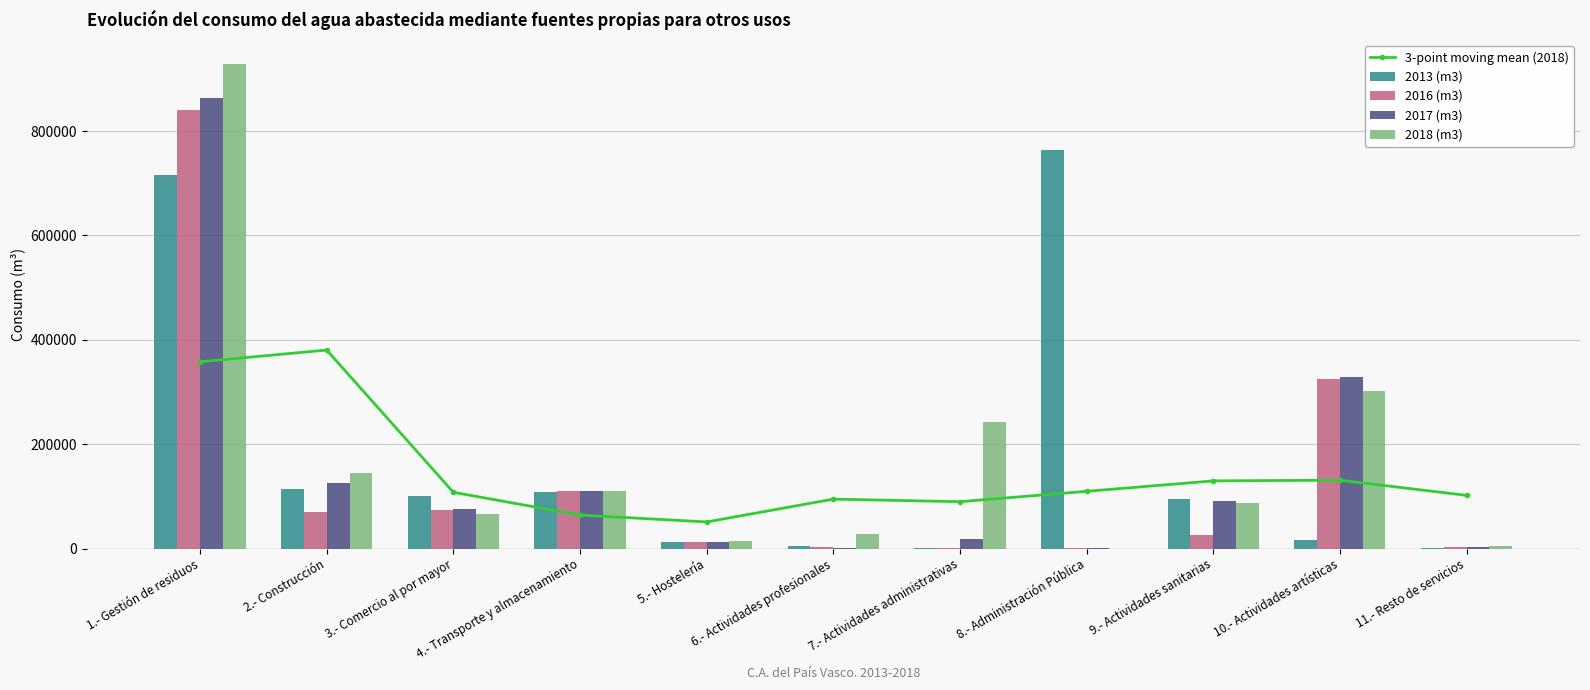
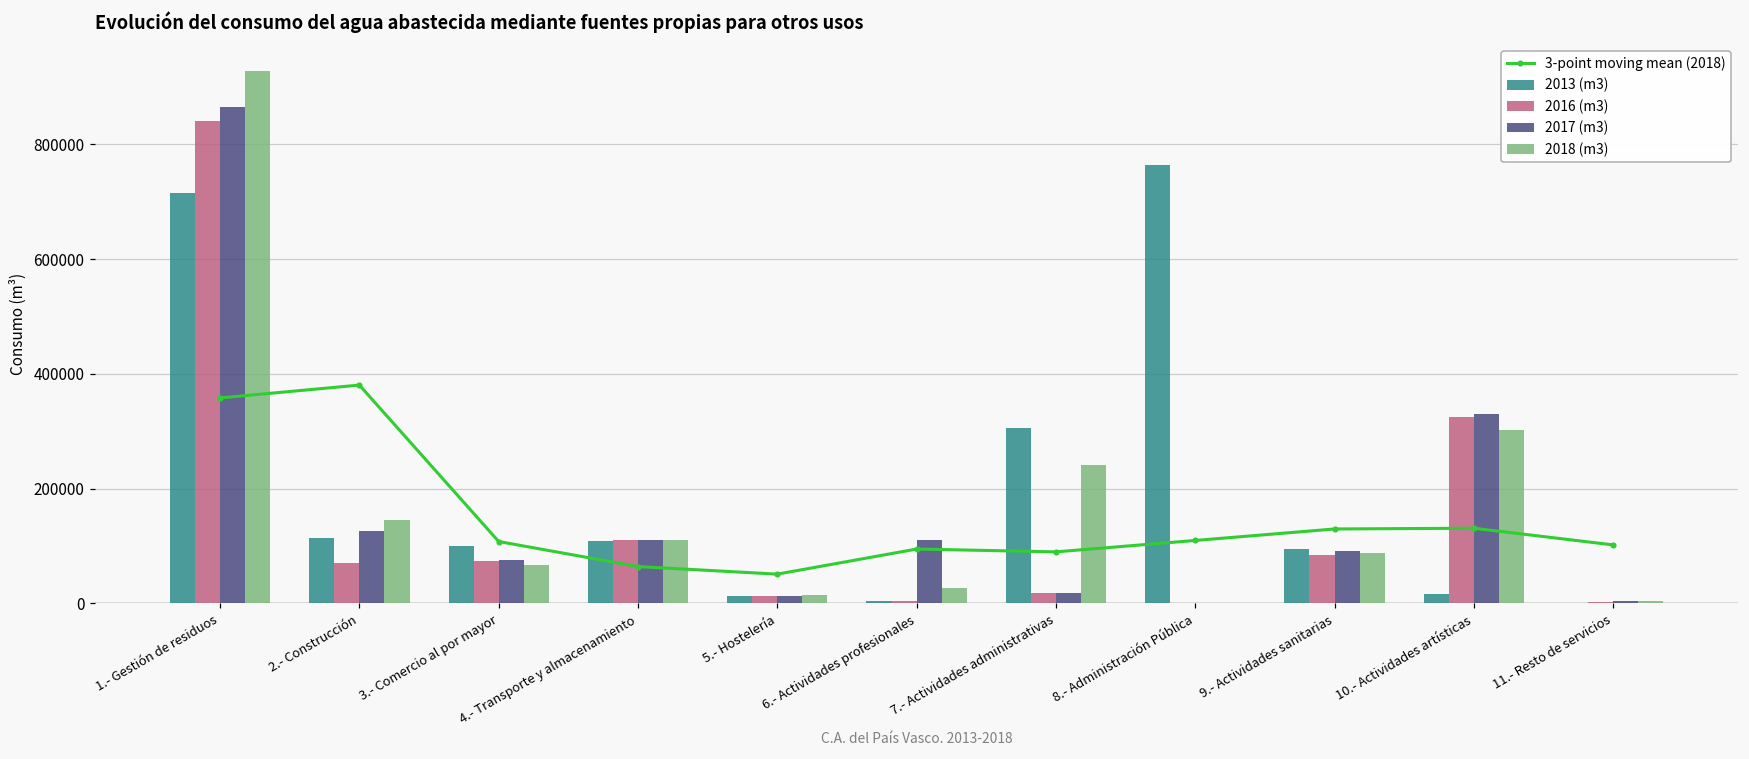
  {
    "2013 (m3)": {
      "1.- Gestión de residuos": 720000,
      "2.- Construcción": 110000,
      "3.- Comercio al por mayor": 100000,
      "4.- Transporte y almacenamiento": 110000,
      "5.- Hostelería": 10000,
-     "7.- Actividades administrativas": 0,
+     "7.- Actividades administrativas": 310000,
      "8.- Administración Pública": 760000,
      "9.- Actividades sanitarias": 90000,
      "10.- Actividades artísticas": 20000
    },
    "2016 (m3)": {
      "1.- Gestión de residuos": 840000,
      "2.- Construcción": 70000,
      "3.- Comercio al por mayor": 70000,
      "4.- Transporte y almacenamiento": 110000,
      "5.- Hostelería": 10000,
-     "7.- Actividades administrativas": 0,
-     "9.- Actividades sanitarias": 30000,
+     "7.- Actividades administrativas": 20000,
+     "9.- Actividades sanitarias": 80000,
      "10.- Actividades artísticas": 320000
    },
    "3-point moving mean (2018)": {
      "1.- Gestión de residuos": 360000,
      "2.- Construcción": 380000,
      "3.- Comercio al por mayor": 110000,
      "4.- Transporte y almacenamiento": 60000,
      "5.- Hostelería": 50000,
      "6.- Actividades profesionales": 90000,
      "7.- Actividades administrativas": 90000,
      "8.- Administración Pública": 110000,
      "9.- Actividades sanitarias": 130000,
      "10.- Actividades artísticas": 130000,
      "11.- Resto de servicios": 100000
    },
    "2017 (m3)": {
      "1.- Gestión de residuos": 860000,
      "2.- Construcción": 130000,
      "3.- Comercio al por mayor": 80000,
      "4.- Transporte y almacenamiento": 110000,
      "5.- Hostelería": 10000,
-     "6.- Actividades profesionales": 0,
+     "6.- Actividades profesionales": 110000,
      "7.- Actividades administrativas": 20000,
      "9.- Actividades sanitarias": 90000,
      "10.- Actividades artísticas": 330000
    },
    "2018 (m3)": {
      "1.- Gestión de residuos": 930000,
      "2.- Construcción": 150000,
      "3.- Comercio al por mayor": 70000,
      "4.- Transporte y almacenamiento": 110000,
      "5.- Hostelería": 10000,
      "6.- Actividades profesionales": 30000,
      "7.- Actividades administrativas": 240000,
      "8.- Administración Pública": 0,
      "9.- Actividades sanitarias": 90000,
      "10.- Actividades artísticas": 300000
    }
  }
